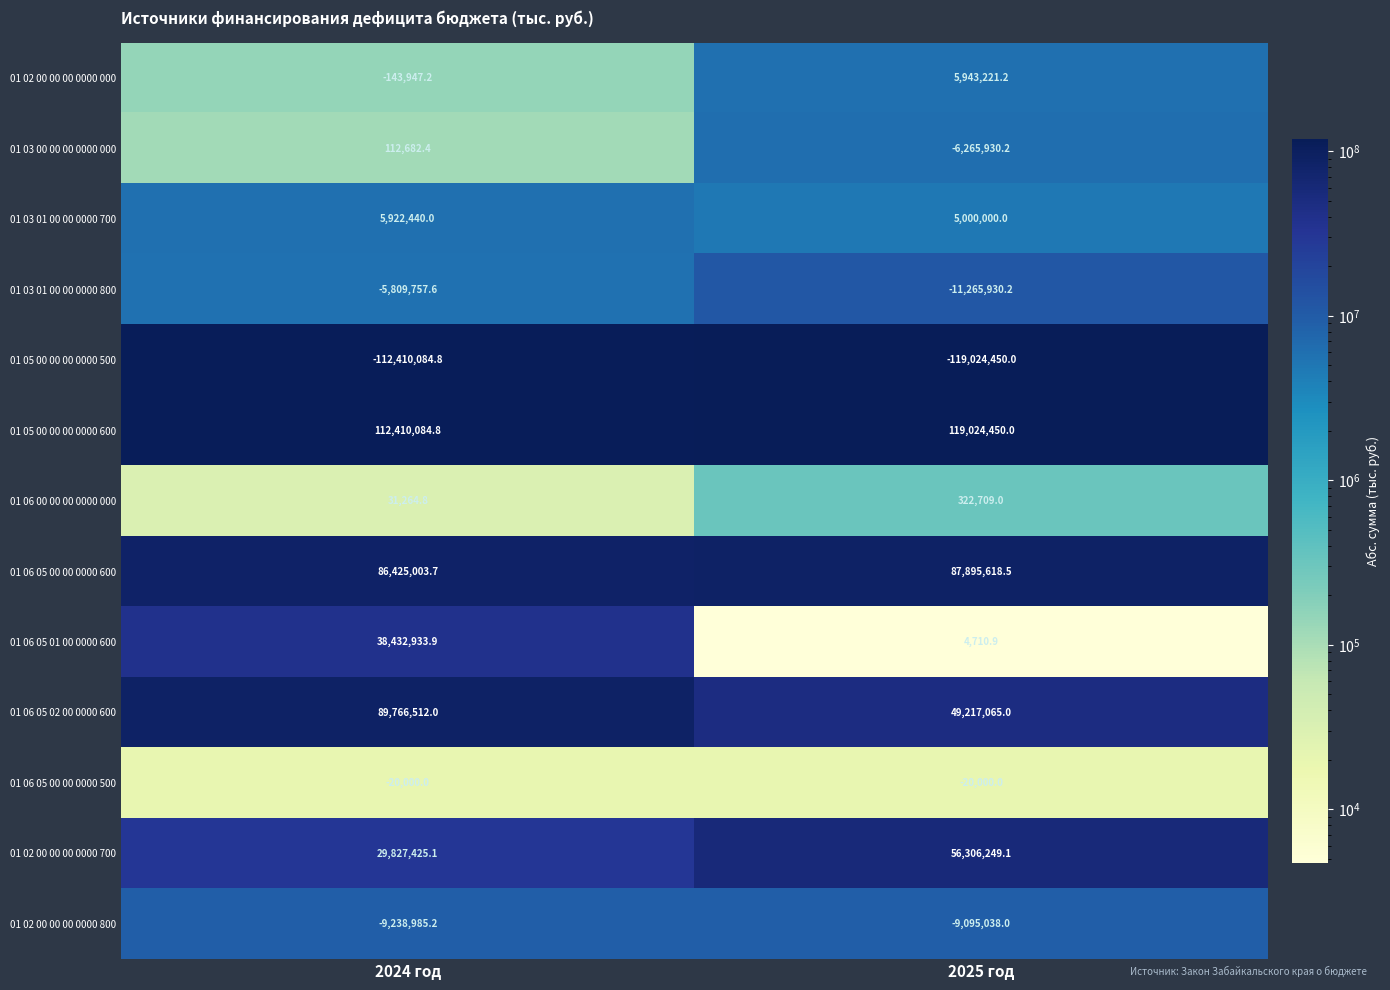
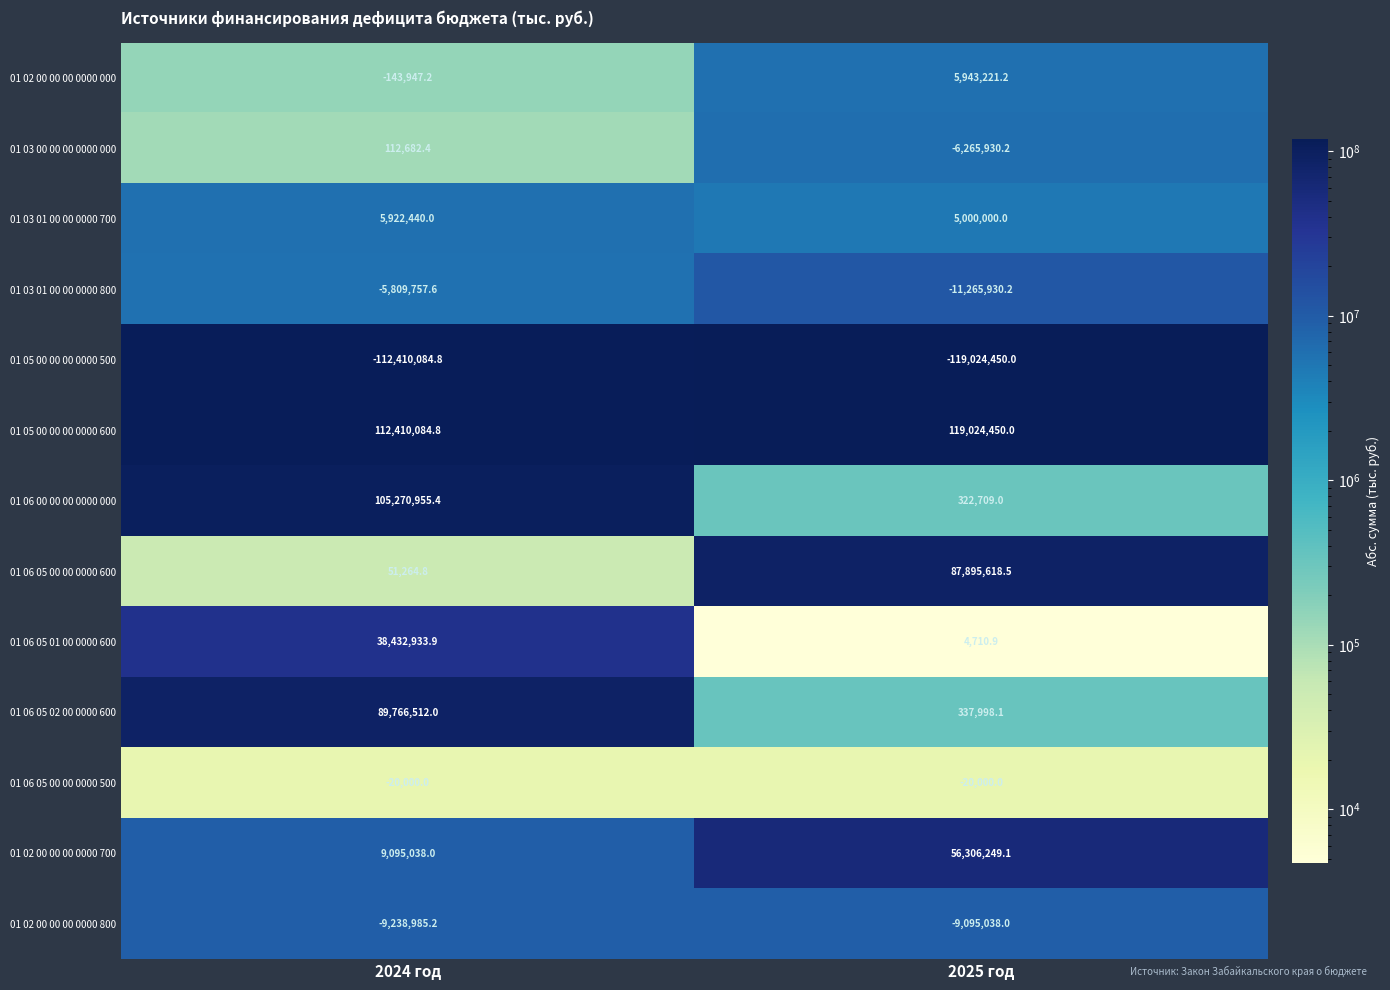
  {
    "01 02 00 00 00 0000 000": {
      "2024 год": "-143,947.2",
      "2025 год": "5,943,221.2"
    },
    "01 03 00 00 00 0000 000": {
      "2024 год": "112,682.4",
      "2025 год": "-6,265,930.2"
    },
    "01 03 01 00 00 0000 700": {
      "2024 год": "5,922,440.0",
      "2025 год": "5,000,000.0"
    },
    "01 03 01 00 00 0000 800": {
      "2024 год": "-5,809,757.6",
      "2025 год": "-11,265,930.2"
    },
    "01 05 00 00 00 0000 500": {
      "2024 год": "-112,410,084.8",
      "2025 год": "-119,024,450.0"
    },
    "01 05 00 00 00 0000 600": {
      "2024 год": "112,410,084.8",
      "2025 год": "119,024,450.0"
    },
    "01 06 00 00 00 0000 000": {
-     "2024 год": "31,264.8",
+     "2024 год": "105,270,955.4",
      "2025 год": "322,709.0"
    },
    "01 06 05 00 00 0000 600": {
-     "2024 год": "86,425,003.7",
+     "2024 год": "51,264.8",
      "2025 год": "87,895,618.5"
    },
    "01 06 05 01 00 0000 600": {
      "2024 год": "38,432,933.9",
      "2025 год": "4,710.9"
    },
    "01 06 05 02 00 0000 600": {
      "2024 год": "89,766,512.0",
-     "2025 год": "49,217,065.0"
+     "2025 год": "337,998.1"
    },
    "01 06 05 00 00 0000 500": {
      "2024 год": "-20,000.0",
      "2025 год": "-20,000.0"
    },
    "01 02 00 00 00 0000 700": {
-     "2024 год": "29,827,425.1",
+     "2024 год": "9,095,038.0",
      "2025 год": "56,306,249.1"
    },
    "01 02 00 00 00 0000 800": {
      "2024 год": "-9,238,985.2",
      "2025 год": "-9,095,038.0"
    }
  }
